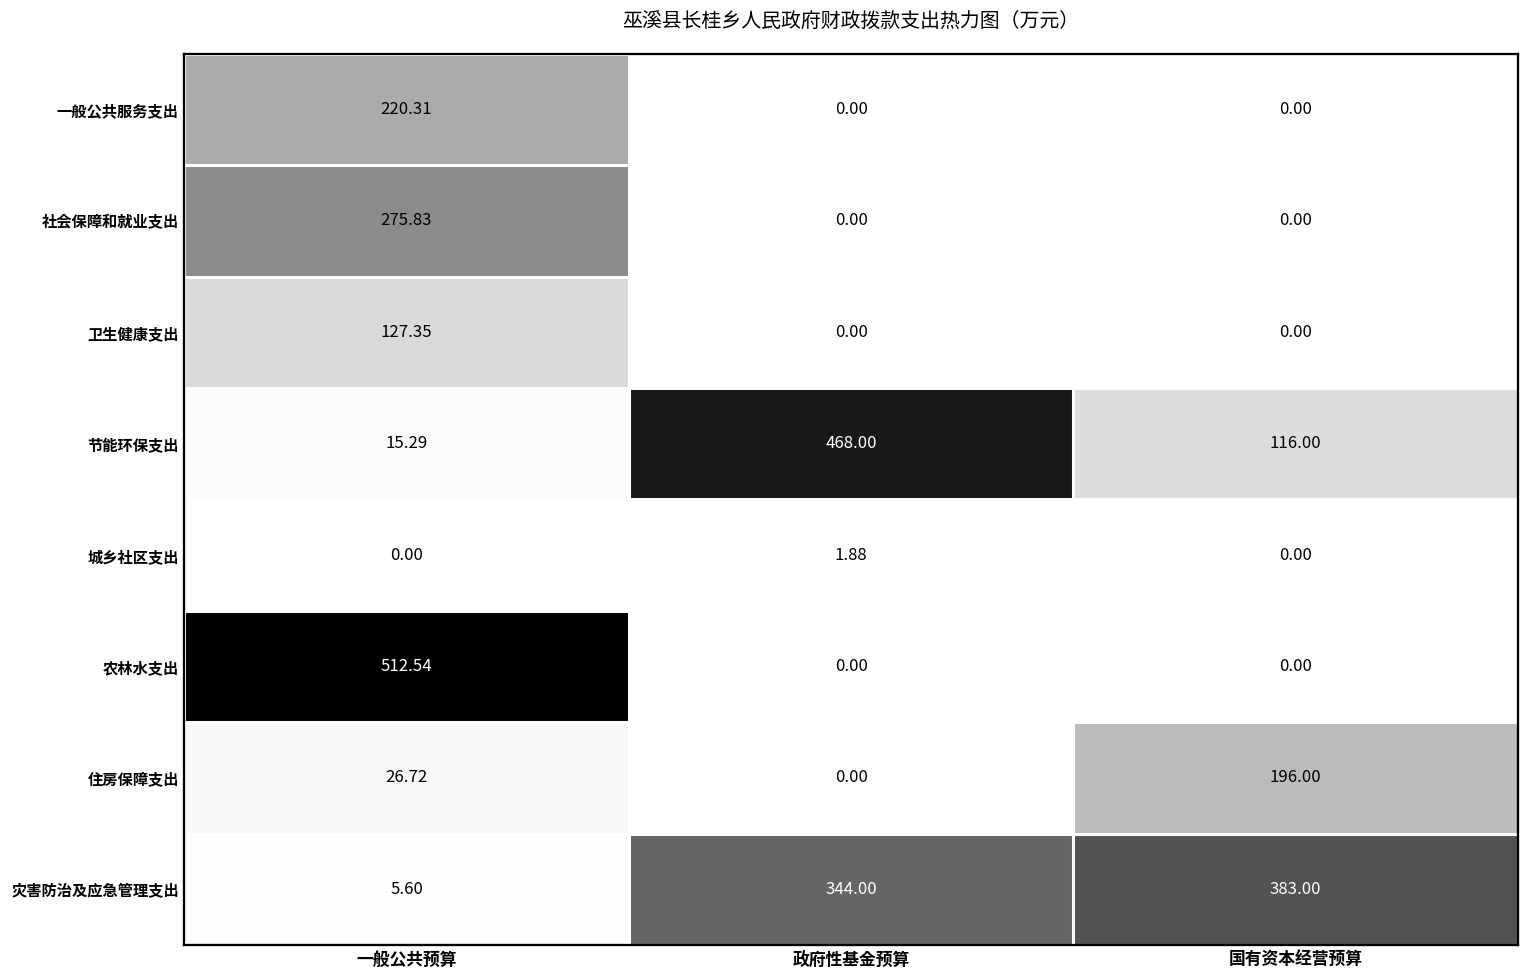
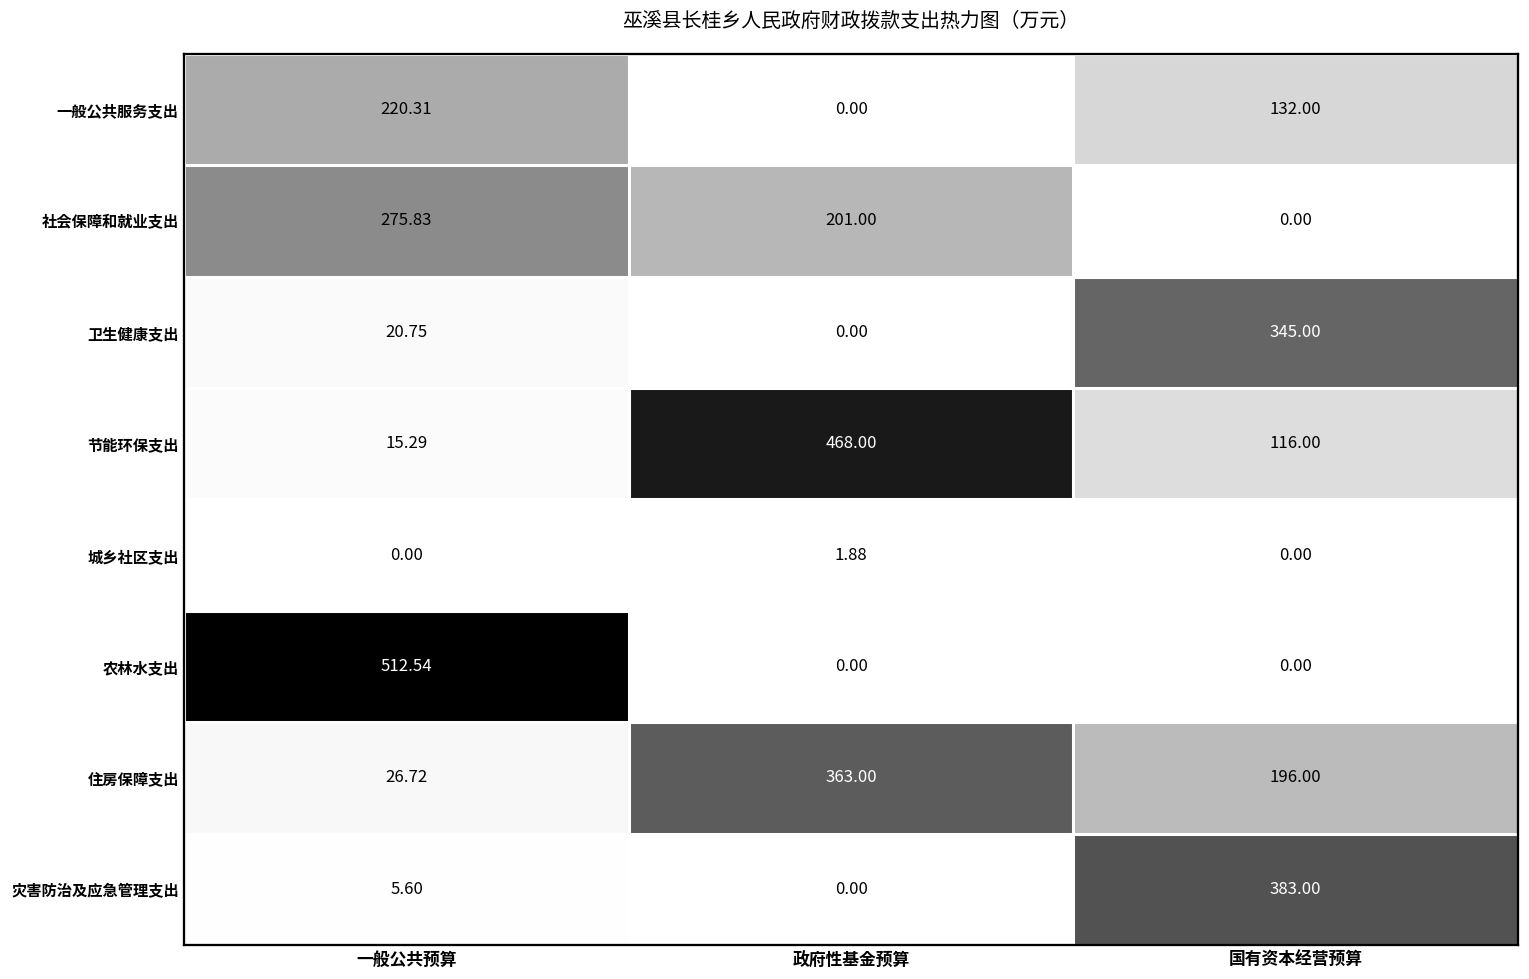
  {
    "一般公共服务支出": {
      "一般公共预算": 220.31,
      "政府性基金预算": 0.00,
-     "国有资本经营预算": 0.00
+     "国有资本经营预算": 132.00
    },
    "社会保障和就业支出": {
      "一般公共预算": 275.83,
-     "政府性基金预算": 0.00,
+     "政府性基金预算": 201.00,
      "国有资本经营预算": 0.00
    },
    "卫生健康支出": {
-     "一般公共预算": 127.35,
+     "一般公共预算": 20.75,
      "政府性基金预算": 0.00,
-     "国有资本经营预算": 0.00
+     "国有资本经营预算": 345.00
    },
    "节能环保支出": {
      "一般公共预算": 15.29,
      "政府性基金预算": 468.00,
      "国有资本经营预算": 116.00
    },
    "城乡社区支出": {
      "一般公共预算": 0.00,
      "政府性基金预算": 1.88,
      "国有资本经营预算": 0.00
    },
    "农林水支出": {
      "一般公共预算": 512.54,
      "政府性基金预算": 0.00,
      "国有资本经营预算": 0.00
    },
    "住房保障支出": {
      "一般公共预算": 26.72,
-     "政府性基金预算": 0.00,
+     "政府性基金预算": 363.00,
      "国有资本经营预算": 196.00
    },
    "灾害防治及应急管理支出": {
      "一般公共预算": 5.60,
-     "政府性基金预算": 344.00,
+     "政府性基金预算": 0.00,
      "国有资本经营预算": 383.00
    }
  }
